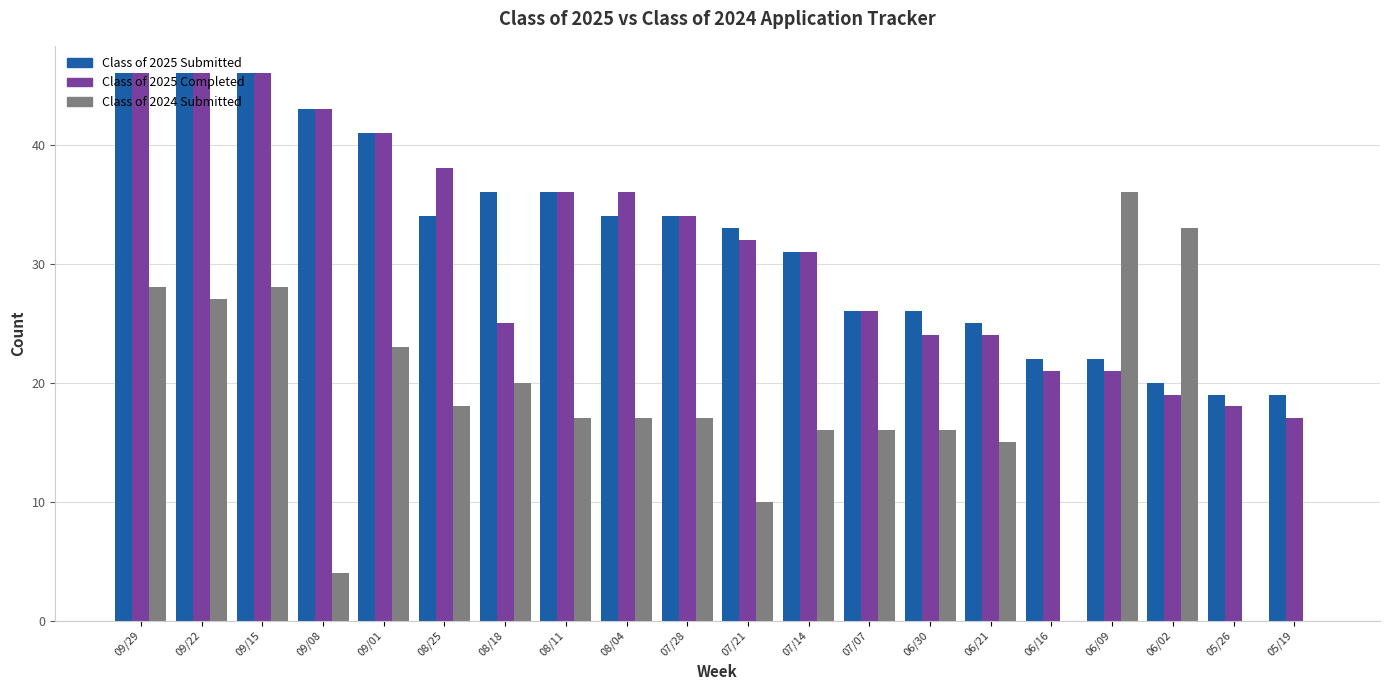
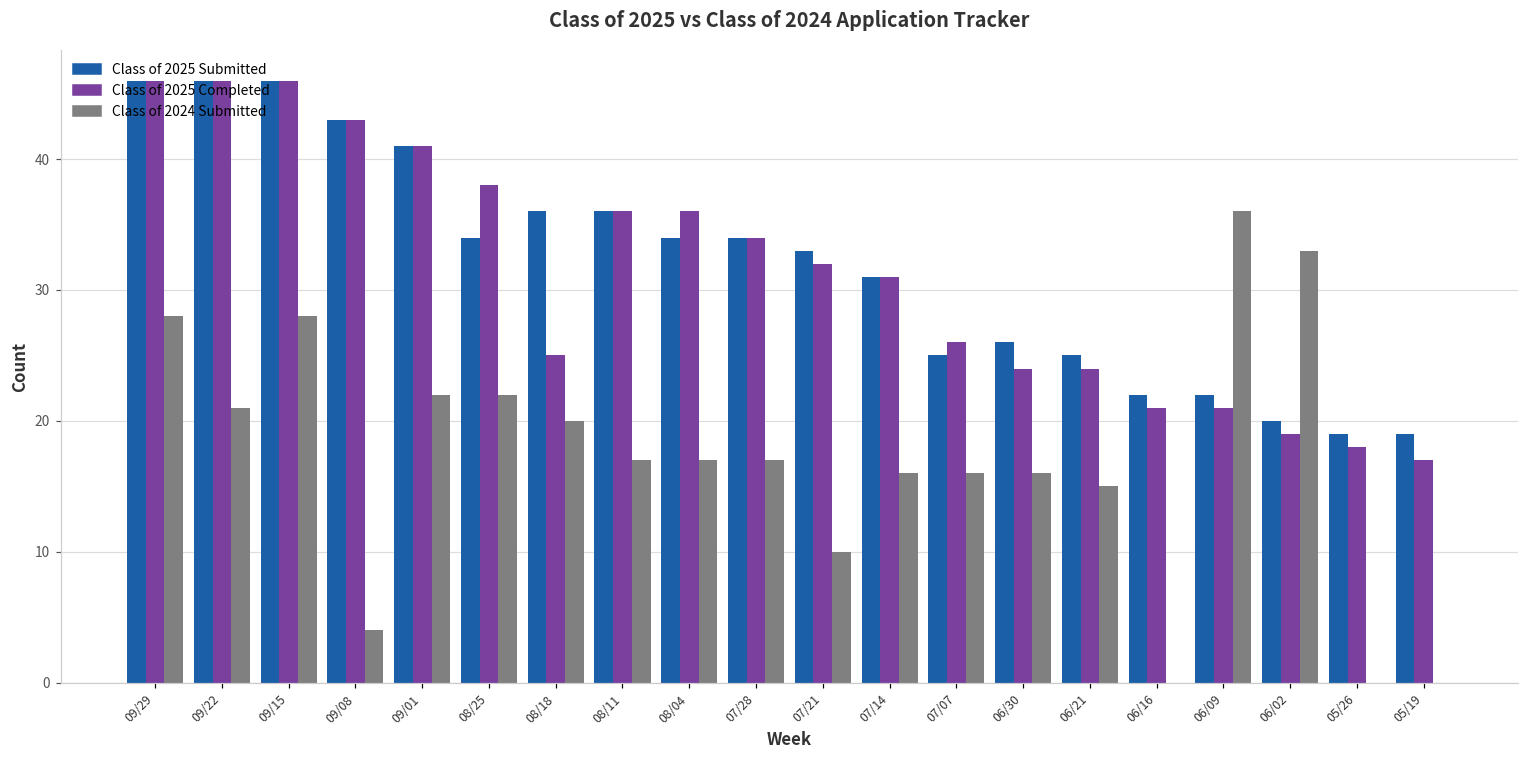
  {
    "Class of 2025 Submitted": {
      "09/29": 46,
      "09/22": 46,
      "09/15": 46,
      "09/08": 43,
      "09/01": 41,
      "08/25": 34,
      "08/18": 36,
      "08/11": 36,
      "08/04": 34,
      "07/28": 34,
      "07/21": 33,
      "07/14": 31,
-     "07/07": 26,
+     "07/07": 25,
      "06/30": 26,
      "06/21": 25,
      "06/16": 22,
      "06/09": 22,
      "06/02": 20,
      "05/26": 19,
      "05/19": 19
    },
    "Class of 2025 Completed": {
      "09/29": 46,
      "09/22": 46,
      "09/15": 46,
      "09/08": 43,
      "09/01": 41,
      "08/25": 38,
      "08/18": 25,
      "08/11": 36,
      "08/04": 36,
      "07/28": 34,
      "07/21": 32,
      "07/14": 31,
      "07/07": 26,
      "06/30": 24,
      "06/21": 24,
      "06/16": 21,
      "06/09": 21,
      "06/02": 19,
      "05/26": 18,
      "05/19": 17
    },
    "Class of 2024 Submitted": {
      "09/29": 28,
-     "09/22": 27,
+     "09/22": 21,
      "09/15": 28,
      "09/08": 4,
-     "09/01": 23,
-     "08/25": 18,
+     "09/01": 22,
+     "08/25": 22,
      "08/18": 20,
      "08/11": 17,
      "08/04": 17,
      "07/28": 17,
      "07/21": 10,
      "07/14": 16,
      "07/07": 16,
      "06/30": 16,
      "06/21": 15,
      "06/16": 0,
      "06/09": 36,
      "06/02": 33,
      "05/26": 0,
      "05/19": 0
    }
  }
